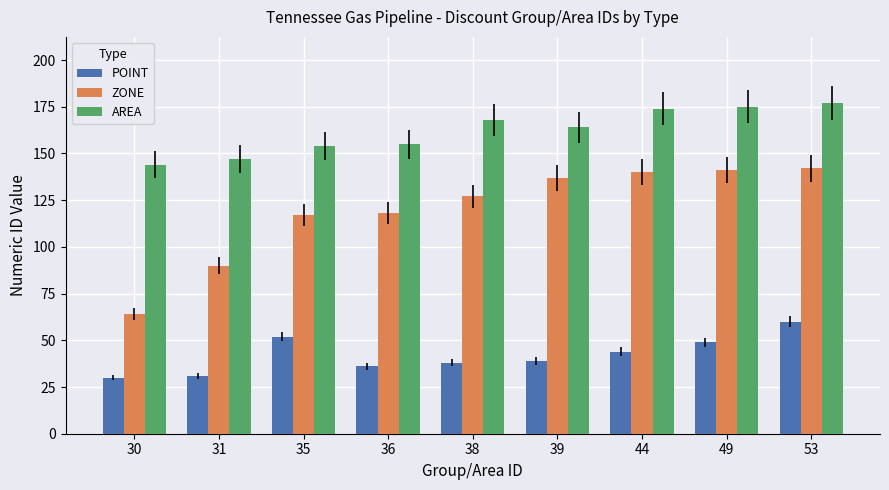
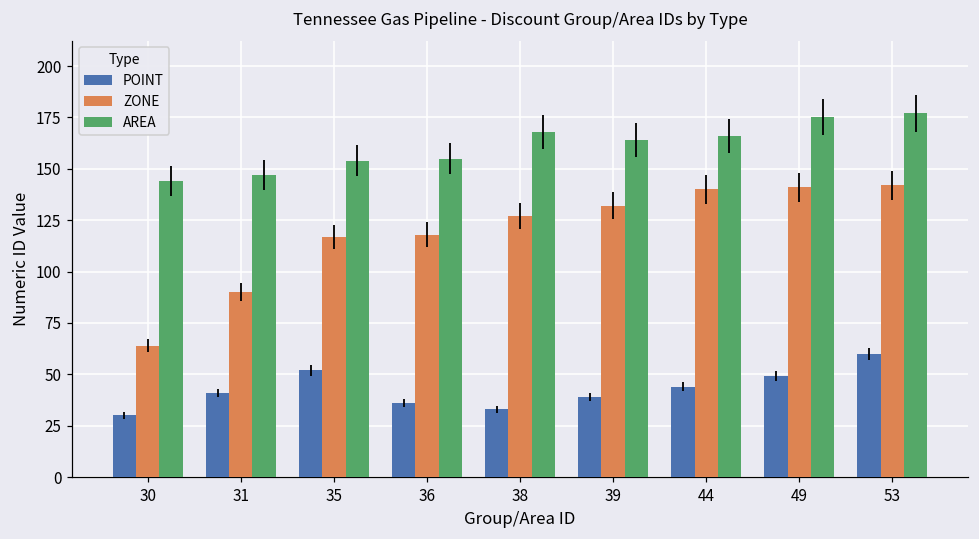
  {
    "POINT": {
      "30": 30,
-     "31": 31,
+     "31": 41,
      "35": 52,
      "36": 36,
-     "38": 38,
+     "38": 33,
      "39": 39,
      "44": 44,
      "49": 49,
      "53": 60
    },
    "ZONE": {
      "30": 64,
      "31": 90,
      "35": 117,
      "36": 118,
      "38": 127,
-     "39": 137,
+     "39": 132,
      "44": 140,
      "49": 141,
      "53": 142
    },
    "AREA": {
      "30": 144,
      "31": 147,
      "35": 154,
      "36": 155,
      "38": 168,
      "39": 164,
-     "44": 174,
+     "44": 166,
      "49": 175,
      "53": 177
    }
  }
